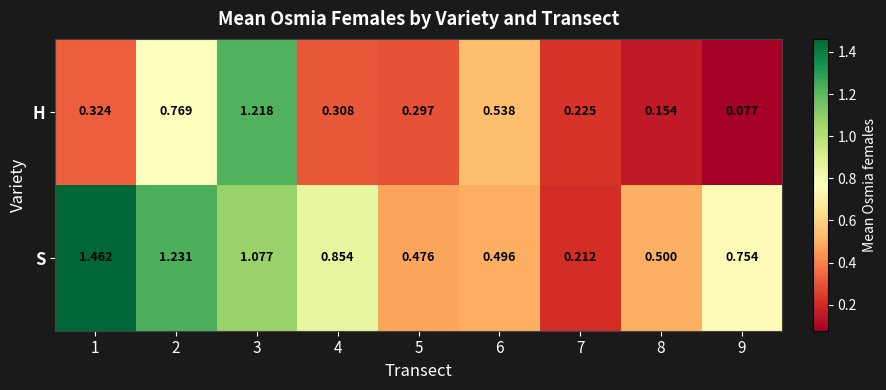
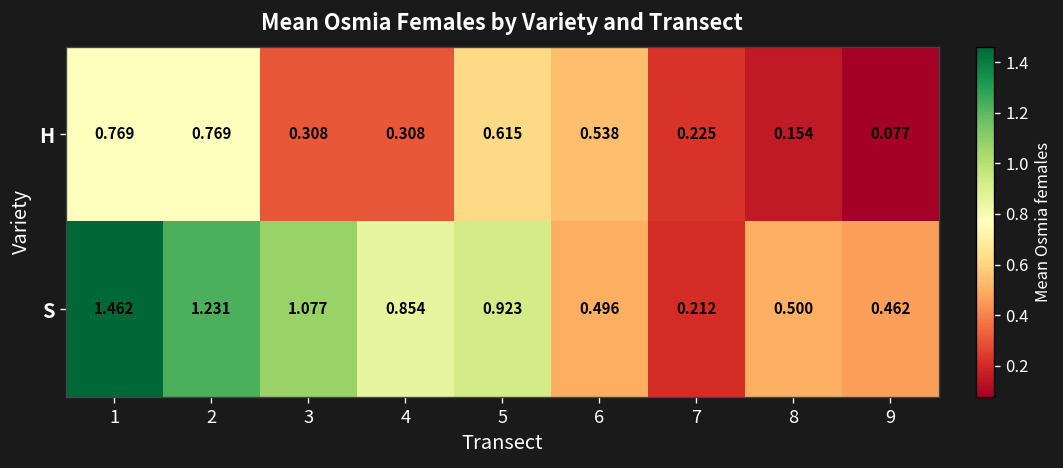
  {
    "H": {
-     "1": 0.324,
+     "1": 0.769,
      "2": 0.769,
-     "3": 1.218,
+     "3": 0.308,
      "4": 0.308,
-     "5": 0.297,
+     "5": 0.615,
      "6": 0.538,
      "7": 0.225,
      "8": 0.154,
      "9": 0.077
    },
    "S": {
      "1": 1.462,
      "2": 1.231,
      "3": 1.077,
      "4": 0.854,
-     "5": 0.476,
+     "5": 0.923,
      "6": 0.496,
      "7": 0.212,
      "8": 0.500,
-     "9": 0.754
+     "9": 0.462
    }
  }
